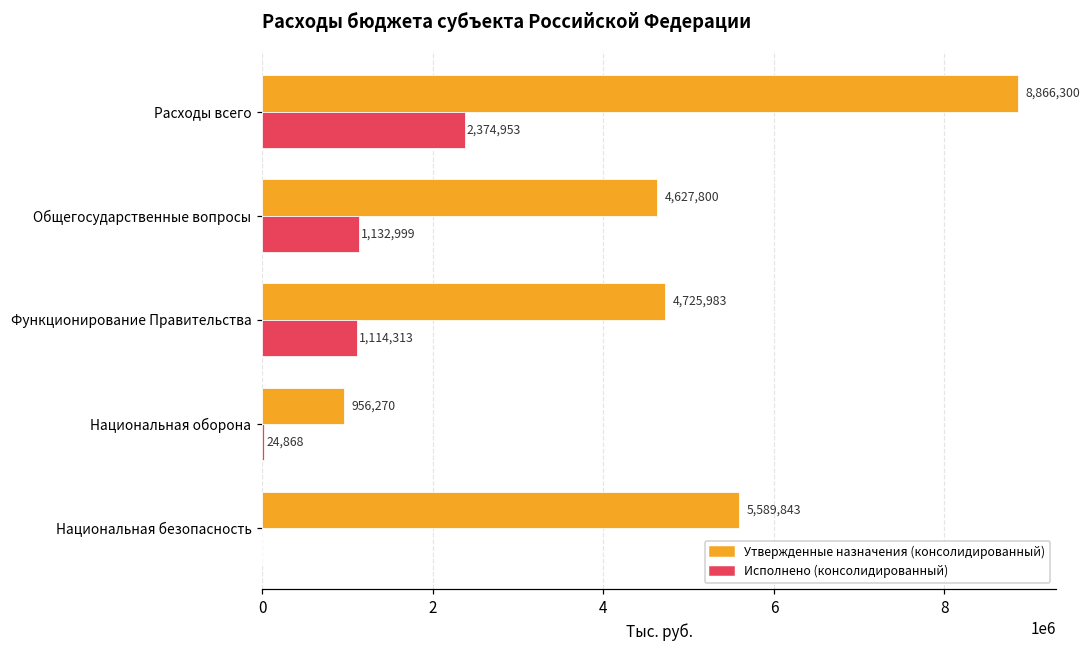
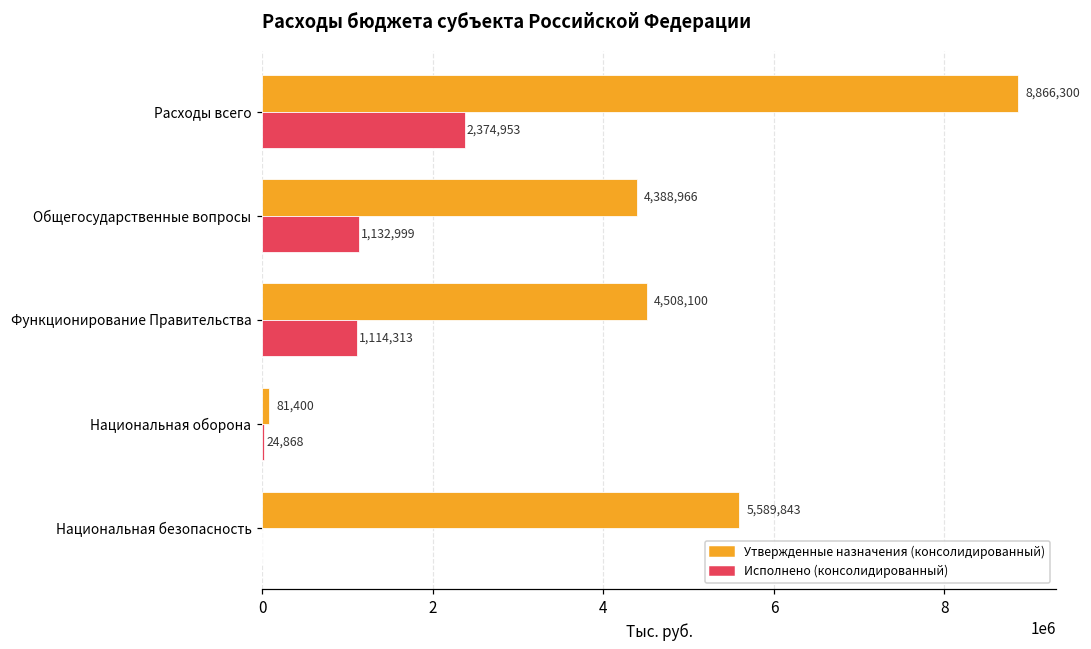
  {
    "Утвержденные назначения (консолидированный)": {
      "Расходы всего": "8,866,300",
-     "Общегосударственные вопросы": "4,627,800",
-     "Функционирование Правительства": "4,725,983",
-     "Национальная оборона": "956,270",
+     "Общегосударственные вопросы": "4,388,966",
+     "Функционирование Правительства": "4,508,100",
+     "Национальная оборона": "81,400",
      "Национальная безопасность": "5,589,843"
    },
    "Исполнено (консолидированный)": {
      "Расходы всего": "2,374,953",
      "Общегосударственные вопросы": "1,132,999",
      "Функционирование Правительства": "1,114,313",
      "Национальная оборона": "24,868"
    }
  }
